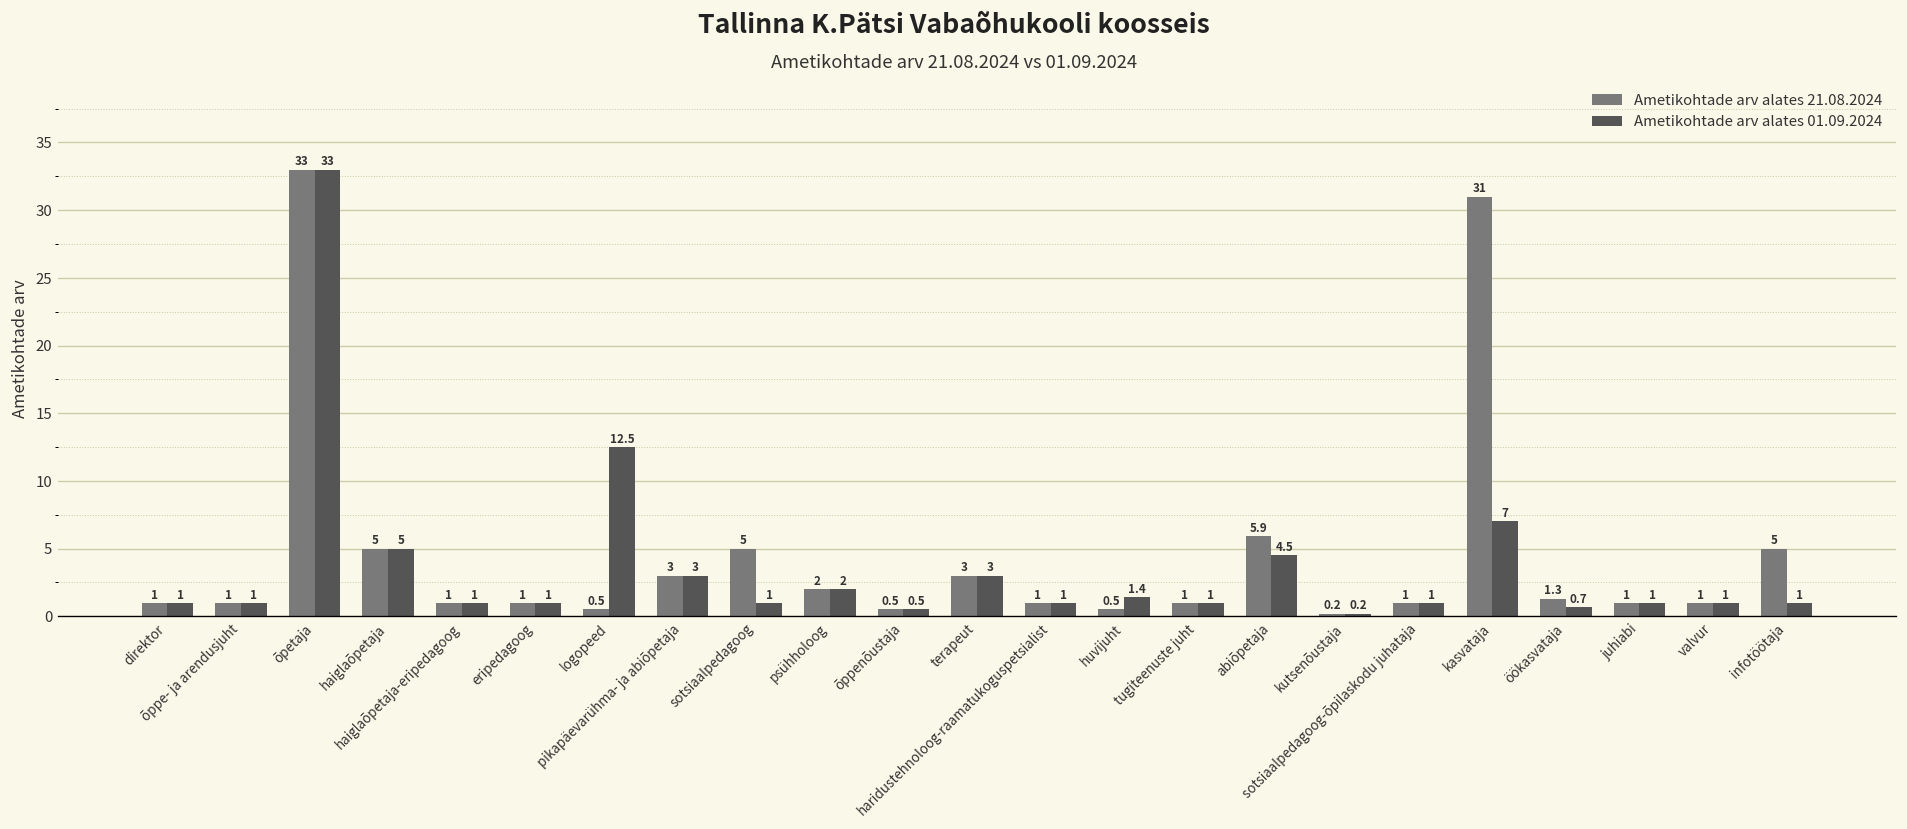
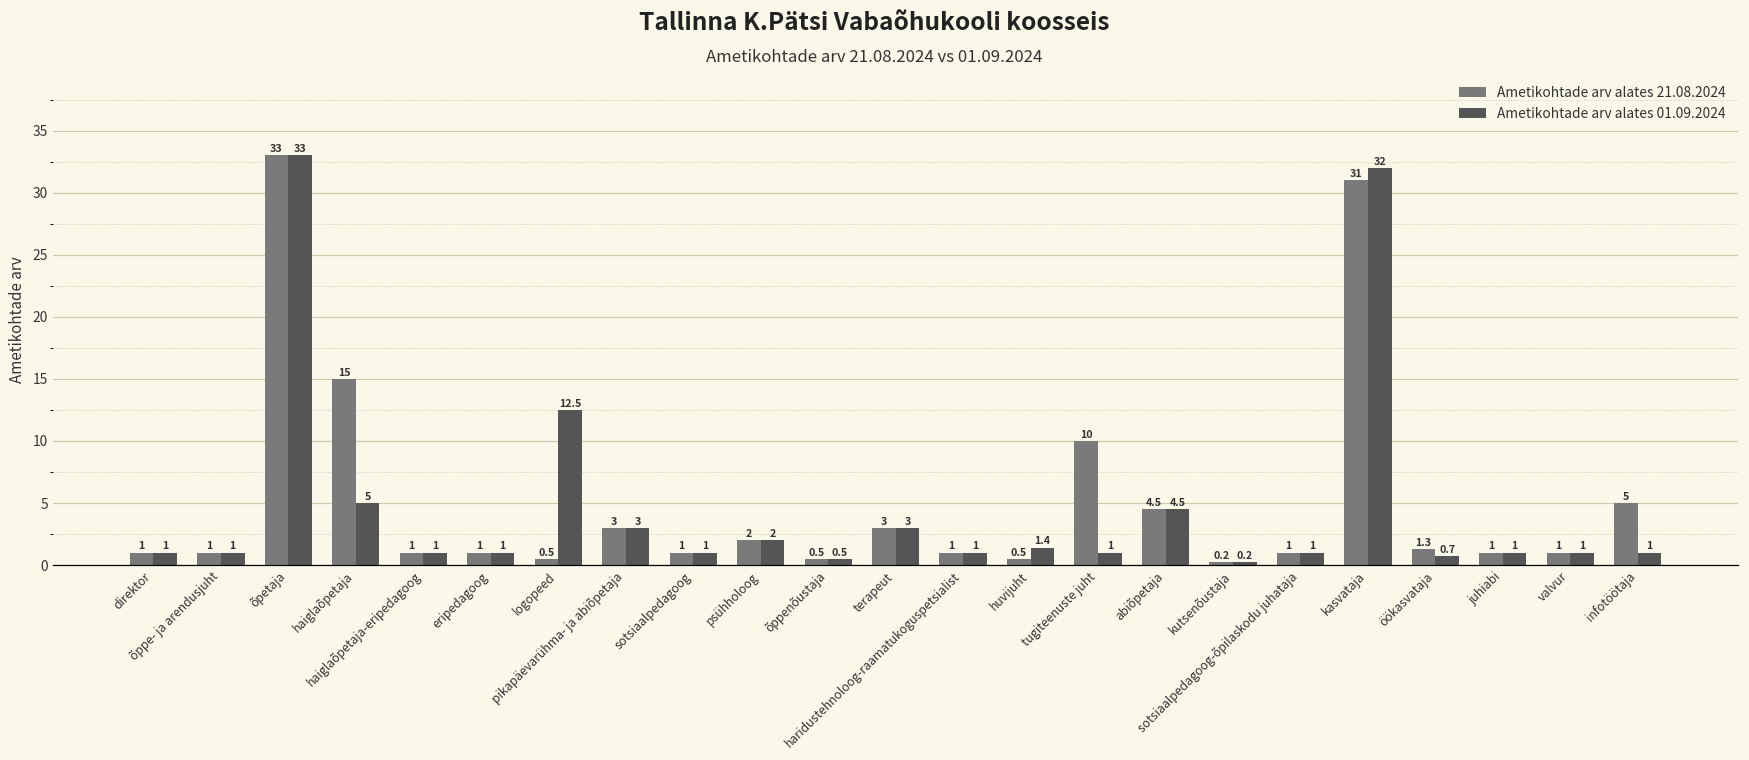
  {
    "Ametikohtade arv alates 21.08.2024": {
      "direktor": 1,
      "õppe- ja arendusjuht": 1,
      "õpetaja": 33,
-     "haiglaõpetaja": 5,
+     "haiglaõpetaja": 15,
      "haiglaõpetaja-eripedagoog": 1,
      "eripedagoog": 1,
      "logopeed": 0.5,
      "pikapäevarühma- ja abiõpetaja": 3,
-     "sotsiaalpedagoog": 5,
+     "sotsiaalpedagoog": 1,
      "psühholoog": 2,
      "õppenõustaja": 0.5,
      "terapeut": 3,
      "haridustehnoloog-raamatukoguspetsialist": 1,
      "huvijuht": 0.5,
-     "tugiteenuste juht": 1,
-     "abiõpetaja": 5.9,
+     "tugiteenuste juht": 10,
+     "abiõpetaja": 4.5,
      "kutsenõustaja": 0.2,
      "sotsiaalpedagoog-õpilaskodu juhataja": 1,
      "kasvataja": 31,
      "öökasvataja": 1.3,
      "juhiabi": 1,
      "valvur": 1,
      "infotöötaja": 5
    },
    "Ametikohtade arv alates 01.09.2024": {
      "direktor": 1,
      "õppe- ja arendusjuht": 1,
      "õpetaja": 33,
      "haiglaõpetaja": 5,
      "haiglaõpetaja-eripedagoog": 1,
      "eripedagoog": 1,
      "logopeed": 12.5,
      "pikapäevarühma- ja abiõpetaja": 3,
      "sotsiaalpedagoog": 1,
      "psühholoog": 2,
      "õppenõustaja": 0.5,
      "terapeut": 3,
      "haridustehnoloog-raamatukoguspetsialist": 1,
      "huvijuht": 1.4,
      "tugiteenuste juht": 1,
      "abiõpetaja": 4.5,
      "kutsenõustaja": 0.2,
      "sotsiaalpedagoog-õpilaskodu juhataja": 1,
-     "kasvataja": 7,
+     "kasvataja": 32,
      "öökasvataja": 0.7,
      "juhiabi": 1,
      "valvur": 1,
      "infotöötaja": 1
    }
  }
